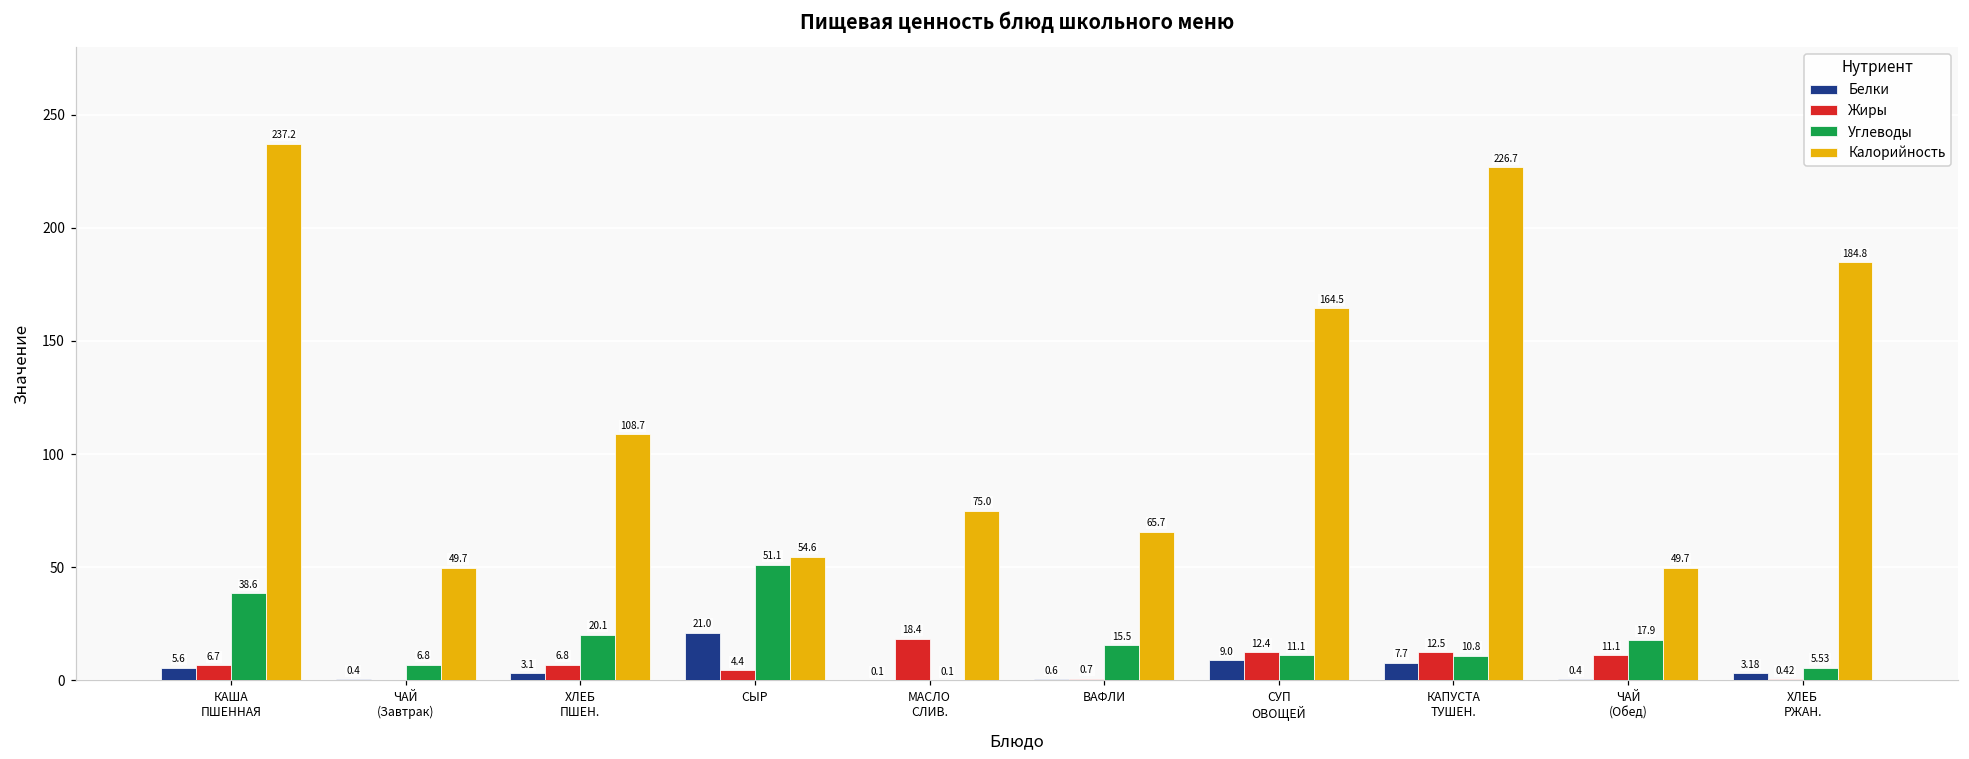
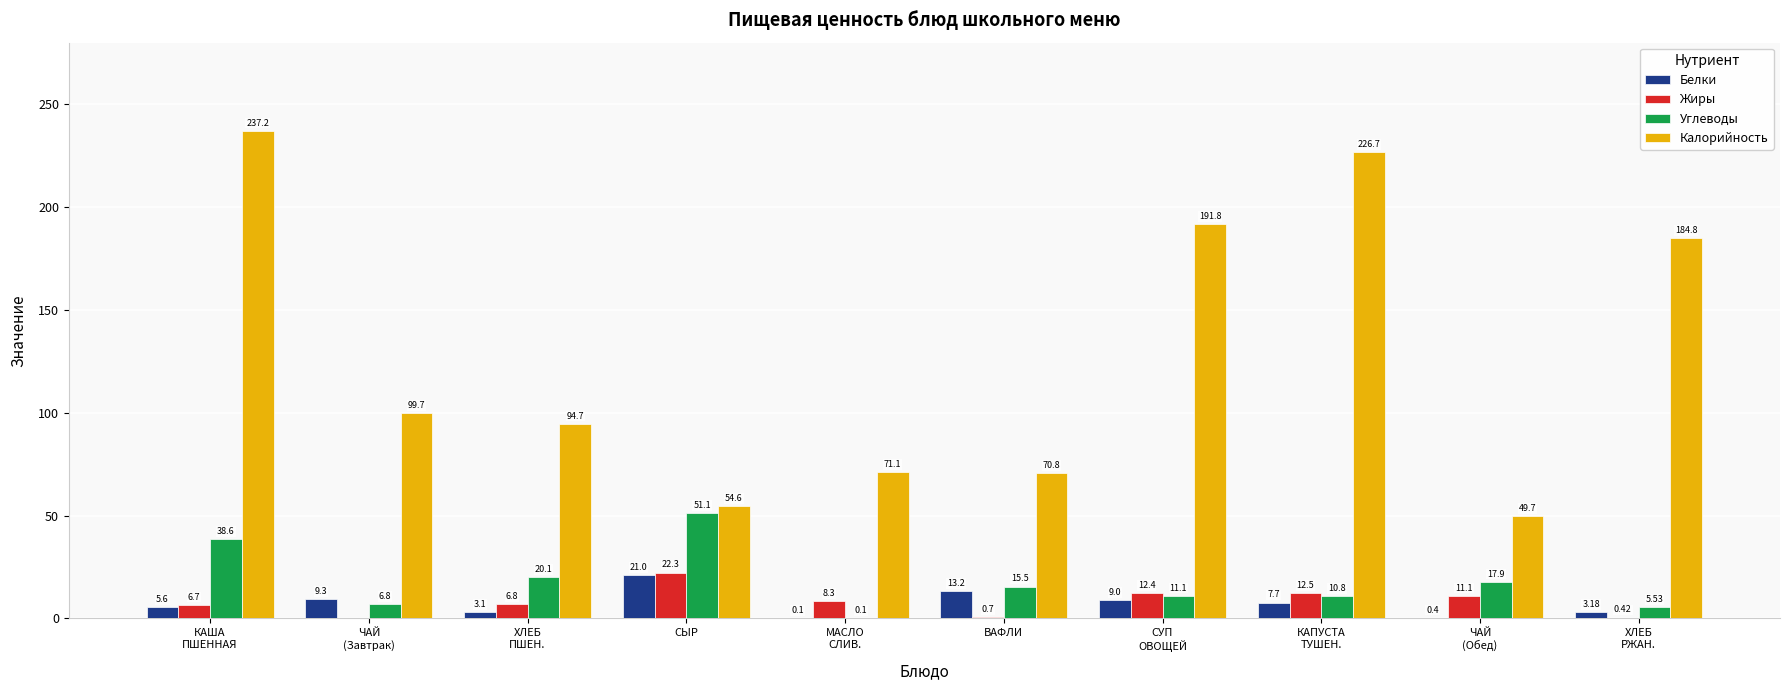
  {
    "Белки": {
-     "ЧАЙ (Завтрак)": 0.4,
-     "ВАФЛИ": 0.6
+     "ЧАЙ (Завтрак)": 9.3,
+     "ВАФЛИ": 13.2
    },
    "Жиры": {
-     "СЫР": 4.4,
-     "МАСЛО СЛИВ.": 18.4
+     "СЫР": 22.3,
+     "МАСЛО СЛИВ.": 8.3
    },
    "Калорийность": {
-     "ЧАЙ (Завтрак)": 49.7,
-     "ХЛЕБ ПШЕН.": 108.7,
-     "МАСЛО СЛИВ.": 75.0,
-     "ВАФЛИ": 65.7,
-     "СУП ОВОЩЕЙ": 164.5
+     "ЧАЙ (Завтрак)": 99.7,
+     "ХЛЕБ ПШЕН.": 94.7,
+     "МАСЛО СЛИВ.": 71.1,
+     "ВАФЛИ": 70.8,
+     "СУП ОВОЩЕЙ": 191.8
    }
  }
